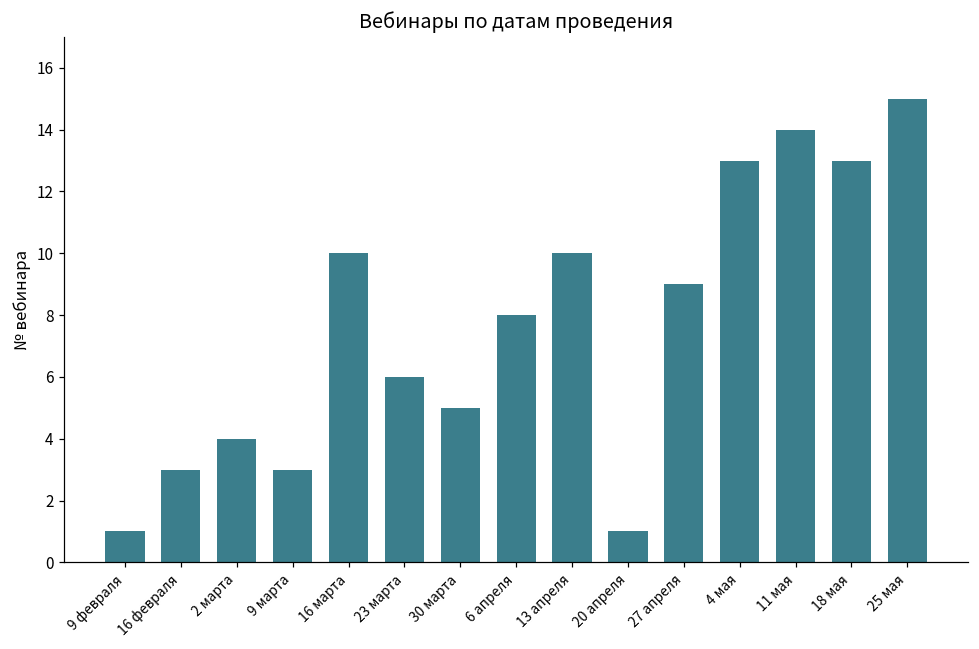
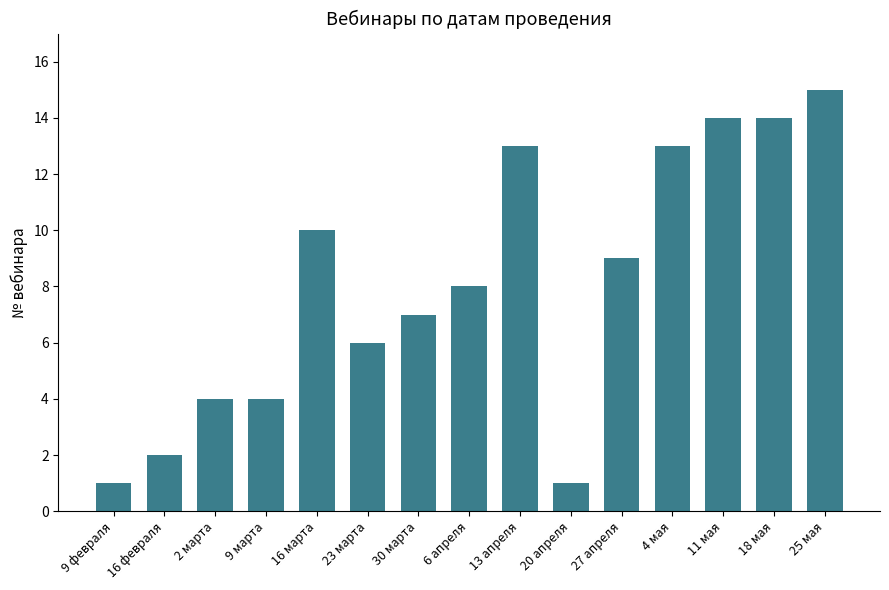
  {
    "9 февраля": 1,
-   "16 февраля": 3,
+   "16 февраля": 2,
    "2 марта": 4,
-   "9 марта": 3,
+   "9 марта": 4,
    "16 марта": 10,
    "23 марта": 6,
-   "30 марта": 5,
+   "30 марта": 7,
    "6 апреля": 8,
-   "13 апреля": 10,
+   "13 апреля": 13,
    "20 апреля": 1,
    "27 апреля": 9,
    "4 мая": 13,
    "11 мая": 14,
-   "18 мая": 13,
+   "18 мая": 14,
    "25 мая": 15
  }
